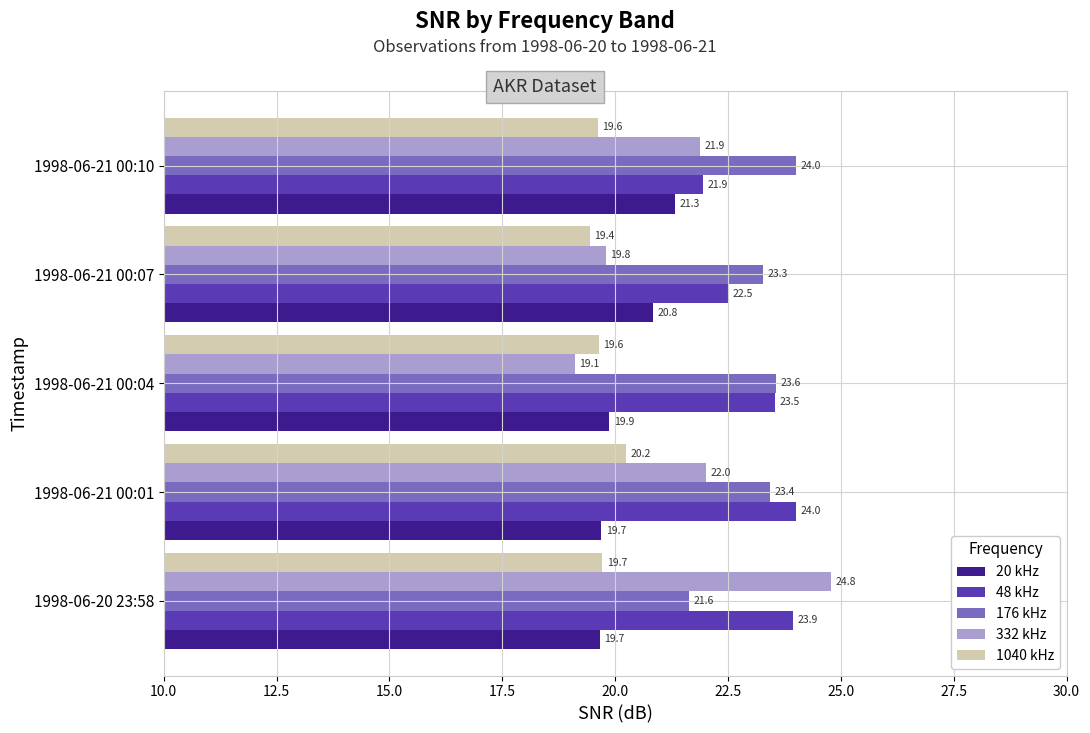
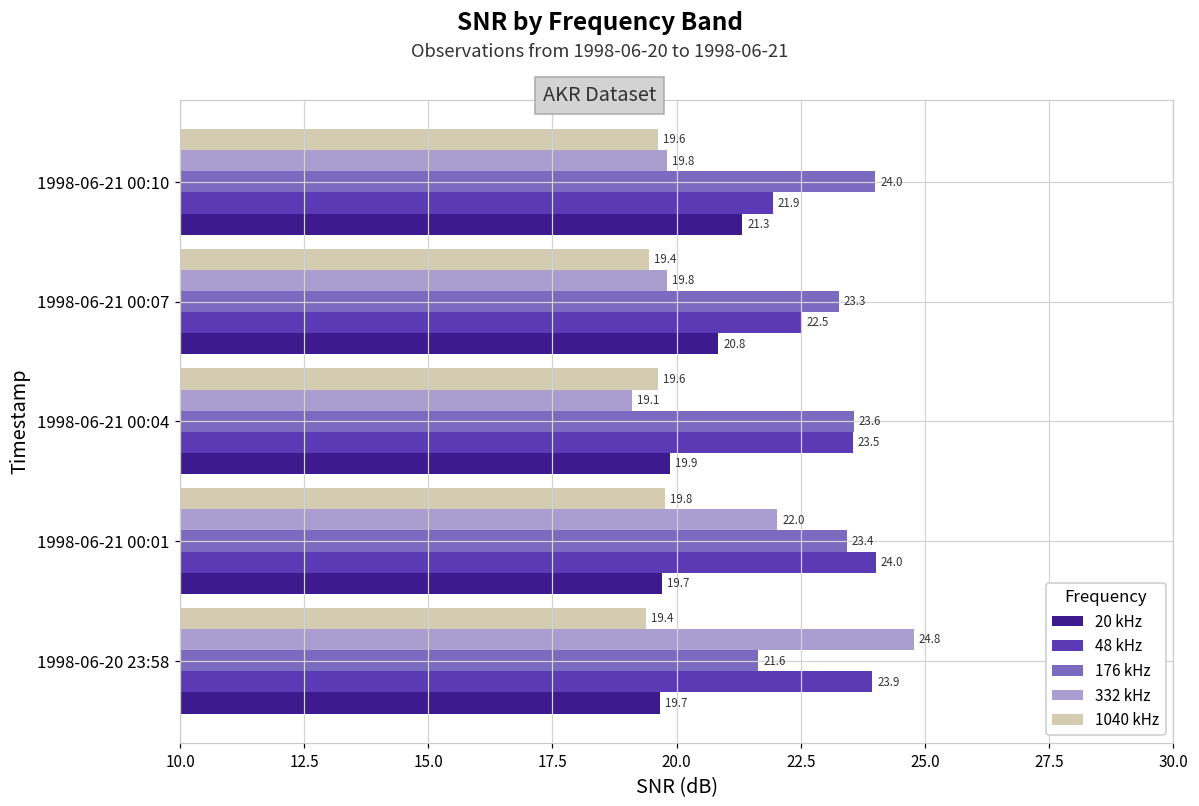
  {
    "332 kHz": {
-     "1998-06-21 00:10": 21.9,
+     "1998-06-21 00:10": 19.8,
      "1998-06-21 00:07": 19.8,
      "1998-06-21 00:04": 19.1,
      "1998-06-21 00:01": 22.0,
      "1998-06-20 23:58": 24.8
    },
    "1040 kHz": {
      "1998-06-21 00:10": 19.6,
      "1998-06-21 00:07": 19.4,
      "1998-06-21 00:04": 19.6,
-     "1998-06-21 00:01": 20.2,
-     "1998-06-20 23:58": 19.7
+     "1998-06-21 00:01": 19.8,
+     "1998-06-20 23:58": 19.4
    }
  }
